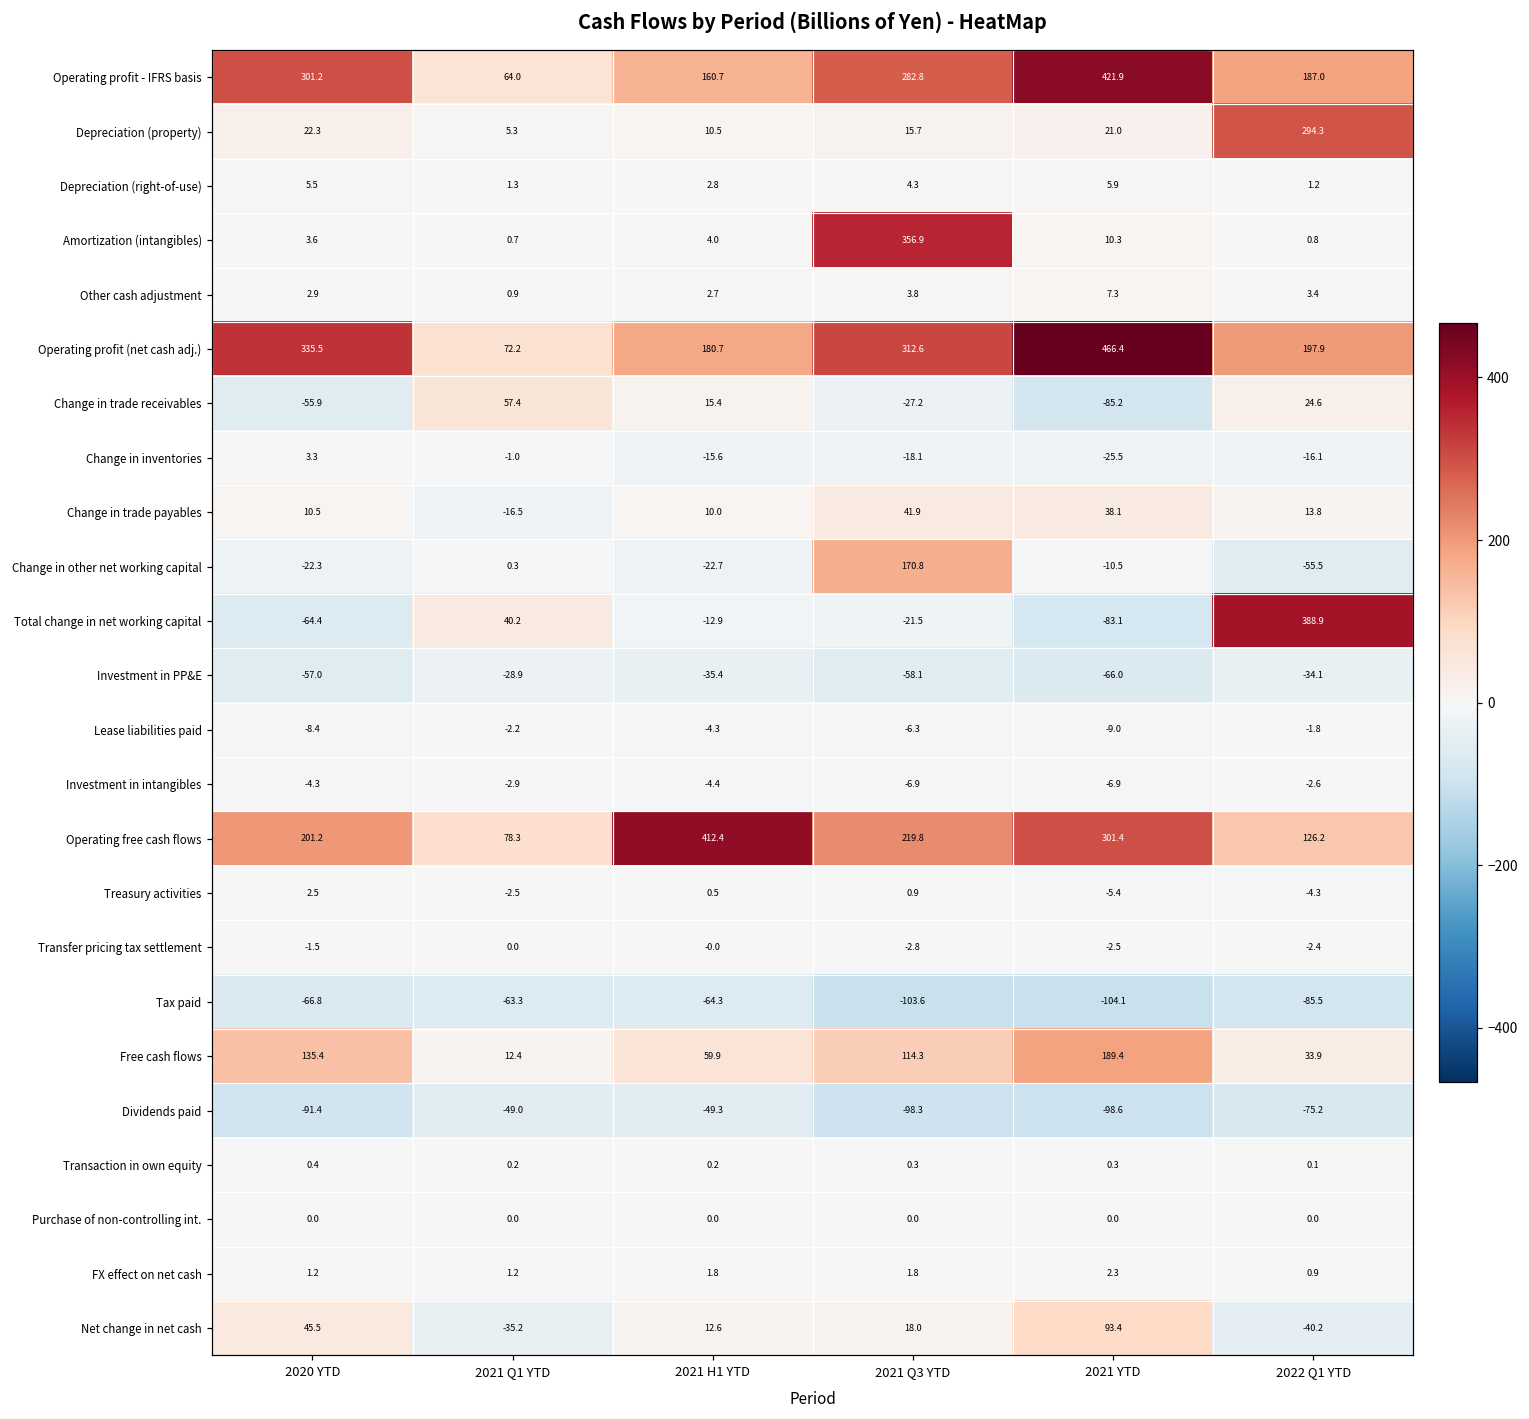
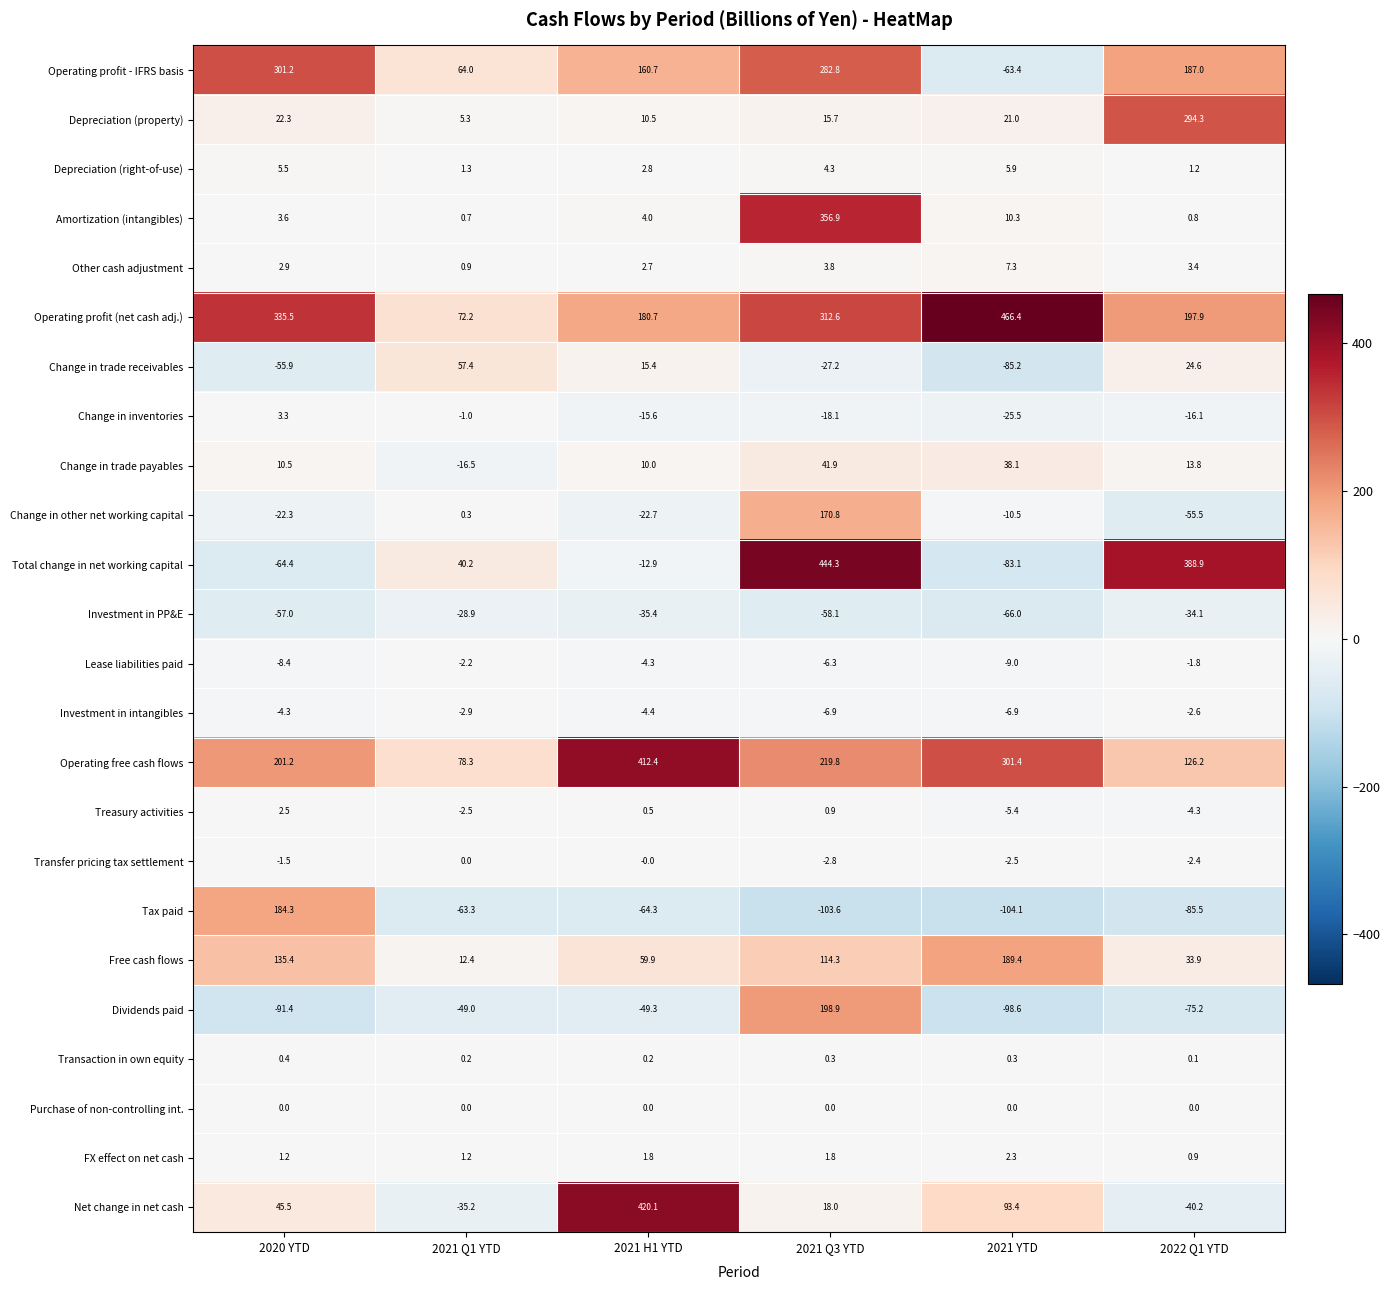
  {
    "Operating profit - IFRS basis": {
      "2020 YTD": 301.2,
      "2021 Q1 YTD": 64.0,
      "2021 H1 YTD": 160.7,
      "2021 Q3 YTD": 282.8,
-     "2021 YTD": 421.9,
+     "2021 YTD": -63.4,
      "2022 Q1 YTD": 187.0
    },
    "Depreciation (property)": {
      "2020 YTD": 22.3,
      "2021 Q1 YTD": 5.3,
      "2021 H1 YTD": 10.5,
      "2021 Q3 YTD": 15.7,
      "2021 YTD": 21.0,
      "2022 Q1 YTD": 294.3
    },
    "Depreciation (right-of-use)": {
      "2020 YTD": 5.5,
      "2021 Q1 YTD": 1.3,
      "2021 H1 YTD": 2.8,
      "2021 Q3 YTD": 4.3,
      "2021 YTD": 5.9,
      "2022 Q1 YTD": 1.2
    },
    "Amortization (intangibles)": {
      "2020 YTD": 3.6,
      "2021 Q1 YTD": 0.7,
      "2021 H1 YTD": 4.0,
      "2021 Q3 YTD": 356.9,
      "2021 YTD": 10.3,
      "2022 Q1 YTD": 0.8
    },
    "Other cash adjustment": {
      "2020 YTD": 2.9,
      "2021 Q1 YTD": 0.9,
      "2021 H1 YTD": 2.7,
      "2021 Q3 YTD": 3.8,
      "2021 YTD": 7.3,
      "2022 Q1 YTD": 3.4
    },
    "Operating profit (net cash adj.)": {
      "2020 YTD": 335.5,
      "2021 Q1 YTD": 72.2,
      "2021 H1 YTD": 180.7,
      "2021 Q3 YTD": 312.6,
      "2021 YTD": 466.4,
      "2022 Q1 YTD": 197.9
    },
    "Change in trade receivables": {
      "2020 YTD": -55.9,
      "2021 Q1 YTD": 57.4,
      "2021 H1 YTD": 15.4,
      "2021 Q3 YTD": -27.2,
      "2021 YTD": -85.2,
      "2022 Q1 YTD": 24.6
    },
    "Change in inventories": {
      "2020 YTD": 3.3,
      "2021 Q1 YTD": -1.0,
      "2021 H1 YTD": -15.6,
      "2021 Q3 YTD": -18.1,
      "2021 YTD": -25.5,
      "2022 Q1 YTD": -16.1
    },
    "Change in trade payables": {
      "2020 YTD": 10.5,
      "2021 Q1 YTD": -16.5,
      "2021 H1 YTD": 10.0,
      "2021 Q3 YTD": 41.9,
      "2021 YTD": 38.1,
      "2022 Q1 YTD": 13.8
    },
    "Change in other net working capital": {
      "2020 YTD": -22.3,
      "2021 Q1 YTD": 0.3,
      "2021 H1 YTD": -22.7,
      "2021 Q3 YTD": 170.8,
      "2021 YTD": -10.5,
      "2022 Q1 YTD": -55.5
    },
    "Total change in net working capital": {
      "2020 YTD": -64.4,
      "2021 Q1 YTD": 40.2,
      "2021 H1 YTD": -12.9,
-     "2021 Q3 YTD": -21.5,
+     "2021 Q3 YTD": 444.3,
      "2021 YTD": -83.1,
      "2022 Q1 YTD": 388.9
    },
    "Investment in PP&E": {
      "2020 YTD": -57.0,
      "2021 Q1 YTD": -28.9,
      "2021 H1 YTD": -35.4,
      "2021 Q3 YTD": -58.1,
      "2021 YTD": -66.0,
      "2022 Q1 YTD": -34.1
    },
    "Lease liabilities paid": {
      "2020 YTD": -8.4,
      "2021 Q1 YTD": -2.2,
      "2021 H1 YTD": -4.3,
      "2021 Q3 YTD": -6.3,
      "2021 YTD": -9.0,
      "2022 Q1 YTD": -1.8
    },
    "Investment in intangibles": {
      "2020 YTD": -4.3,
      "2021 Q1 YTD": -2.9,
      "2021 H1 YTD": -4.4,
      "2021 Q3 YTD": -6.9,
      "2021 YTD": -6.9,
      "2022 Q1 YTD": -2.6
    },
    "Operating free cash flows": {
      "2020 YTD": 201.2,
      "2021 Q1 YTD": 78.3,
      "2021 H1 YTD": 412.4,
      "2021 Q3 YTD": 219.8,
      "2021 YTD": 301.4,
      "2022 Q1 YTD": 126.2
    },
    "Treasury activities": {
      "2020 YTD": 2.5,
      "2021 Q1 YTD": -2.5,
      "2021 H1 YTD": 0.5,
      "2021 Q3 YTD": 0.9,
      "2021 YTD": -5.4,
      "2022 Q1 YTD": -4.3
    },
    "Transfer pricing tax settlement": {
      "2020 YTD": -1.5,
      "2021 Q1 YTD": 0.0,
      "2021 H1 YTD": -0.0,
      "2021 Q3 YTD": -2.8,
      "2021 YTD": -2.5,
      "2022 Q1 YTD": -2.4
    },
    "Tax paid": {
-     "2020 YTD": -66.8,
+     "2020 YTD": 184.3,
      "2021 Q1 YTD": -63.3,
      "2021 H1 YTD": -64.3,
      "2021 Q3 YTD": -103.6,
      "2021 YTD": -104.1,
      "2022 Q1 YTD": -85.5
    },
    "Free cash flows": {
      "2020 YTD": 135.4,
      "2021 Q1 YTD": 12.4,
      "2021 H1 YTD": 59.9,
      "2021 Q3 YTD": 114.3,
      "2021 YTD": 189.4,
      "2022 Q1 YTD": 33.9
    },
    "Dividends paid": {
      "2020 YTD": -91.4,
      "2021 Q1 YTD": -49.0,
      "2021 H1 YTD": -49.3,
-     "2021 Q3 YTD": -98.3,
+     "2021 Q3 YTD": 198.9,
      "2021 YTD": -98.6,
      "2022 Q1 YTD": -75.2
    },
    "Transaction in own equity": {
      "2020 YTD": 0.4,
      "2021 Q1 YTD": 0.2,
      "2021 H1 YTD": 0.2,
      "2021 Q3 YTD": 0.3,
      "2021 YTD": 0.3,
      "2022 Q1 YTD": 0.1
    },
    "Purchase of non-controlling int.": {
      "2020 YTD": 0.0,
      "2021 Q1 YTD": 0.0,
      "2021 H1 YTD": 0.0,
      "2021 Q3 YTD": 0.0,
      "2021 YTD": 0.0,
      "2022 Q1 YTD": 0.0
    },
    "FX effect on net cash": {
      "2020 YTD": 1.2,
      "2021 Q1 YTD": 1.2,
      "2021 H1 YTD": 1.8,
      "2021 Q3 YTD": 1.8,
      "2021 YTD": 2.3,
      "2022 Q1 YTD": 0.9
    },
    "Net change in net cash": {
      "2020 YTD": 45.5,
      "2021 Q1 YTD": -35.2,
-     "2021 H1 YTD": 12.6,
+     "2021 H1 YTD": 420.1,
      "2021 Q3 YTD": 18.0,
      "2021 YTD": 93.4,
      "2022 Q1 YTD": -40.2
    }
  }
